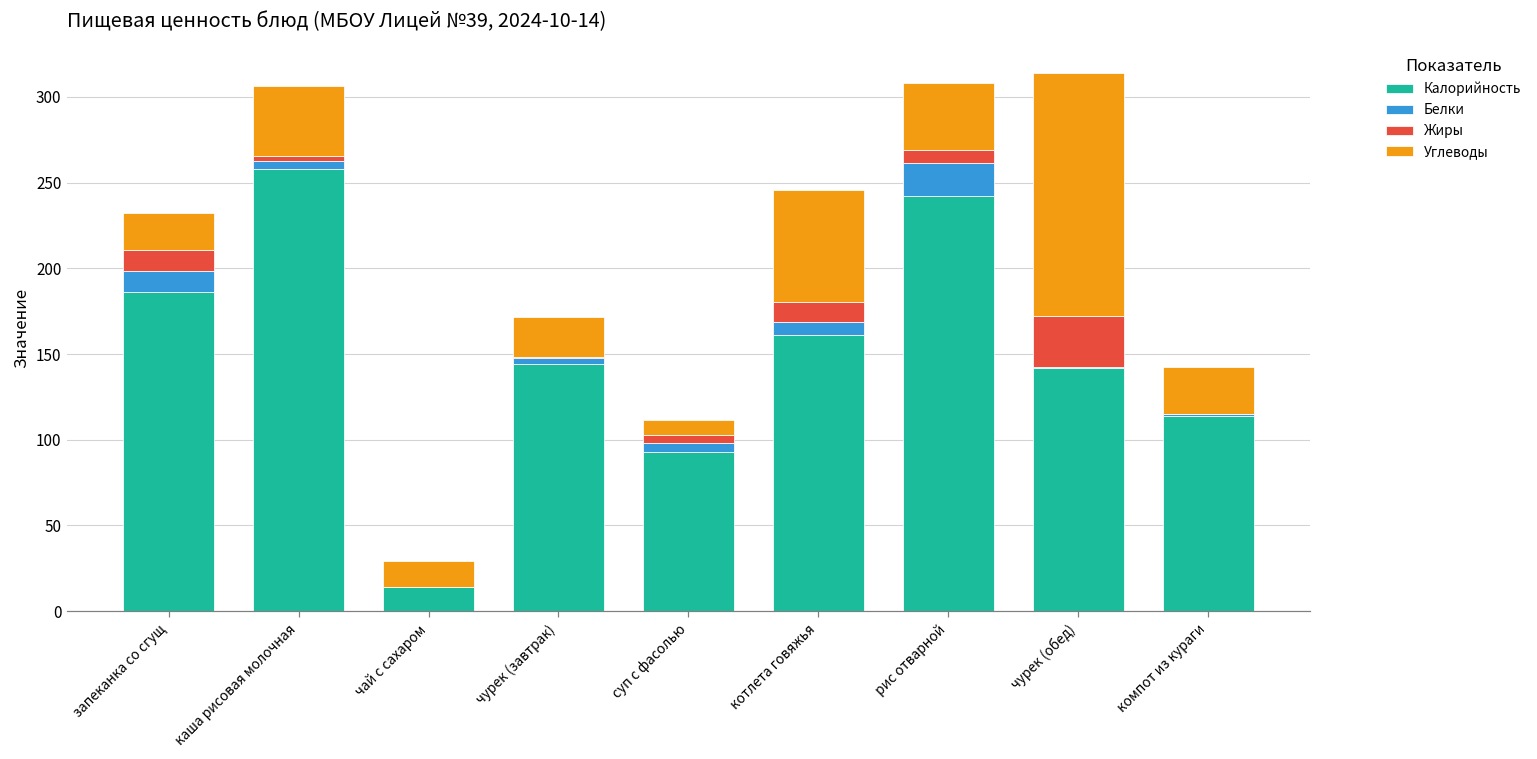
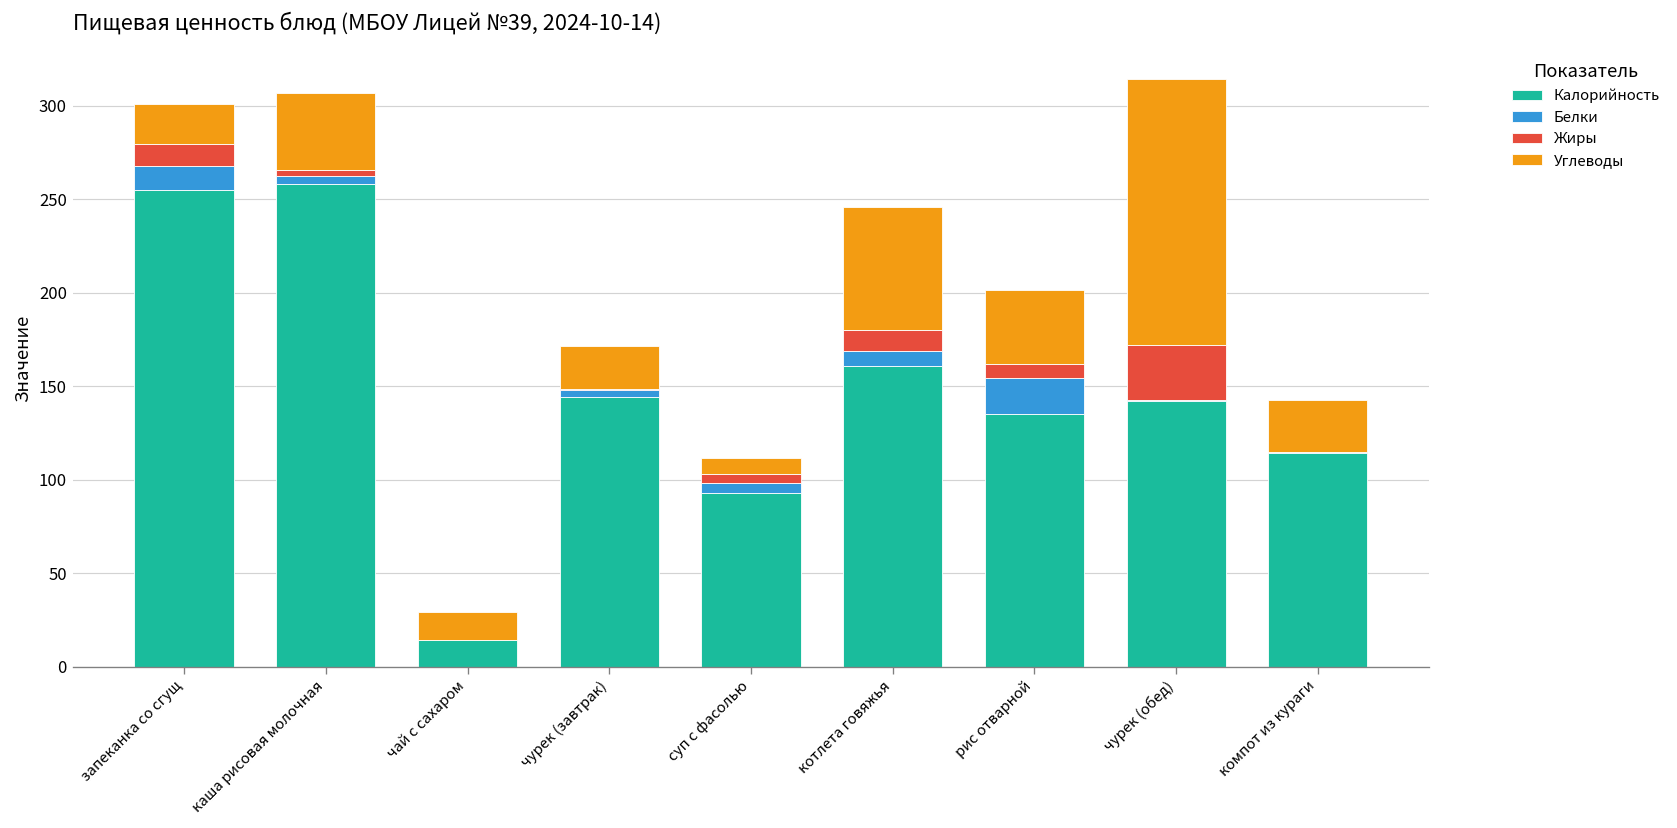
  {
    "Калорийность": {
-     "запеканка со сгущ": 186,
+     "запеканка со сгущ": 255,
      "каша рисовая молочная": 258,
      "чай с сахаром": 14,
      "чурек (завтрак)": 144,
      "суп с фасолью": 93,
      "котлета говяжья": 161,
-     "рис отварной": 242,
+     "рис отварной": 135,
      "чурек (обед)": 142,
      "компот из кураги": 114
    },
    "Белки": {
      "запеканка со сгущ": 13,
      "каша рисовая молочная": 5,
      "чурек (завтрак)": 4,
      "суп с фасолью": 5,
      "котлета говяжья": 8,
      "рис отварной": 19
    },
    "Жиры": {
      "запеканка со сгущ": 12,
      "каша рисовая молочная": 3,
      "суп с фасолью": 5,
      "котлета говяжья": 11,
      "рис отварной": 8,
      "чурек (обед)": 30
    },
    "Углеводы": {
      "запеканка со сгущ": 22,
      "каша рисовая молочная": 41,
      "чай с сахаром": 15,
      "чурек (завтрак)": 23,
      "суп с фасолью": 9,
      "котлета говяжья": 65,
      "рис отварной": 39,
      "чурек (обед)": 142,
      "компот из кураги": 28
    }
  }
